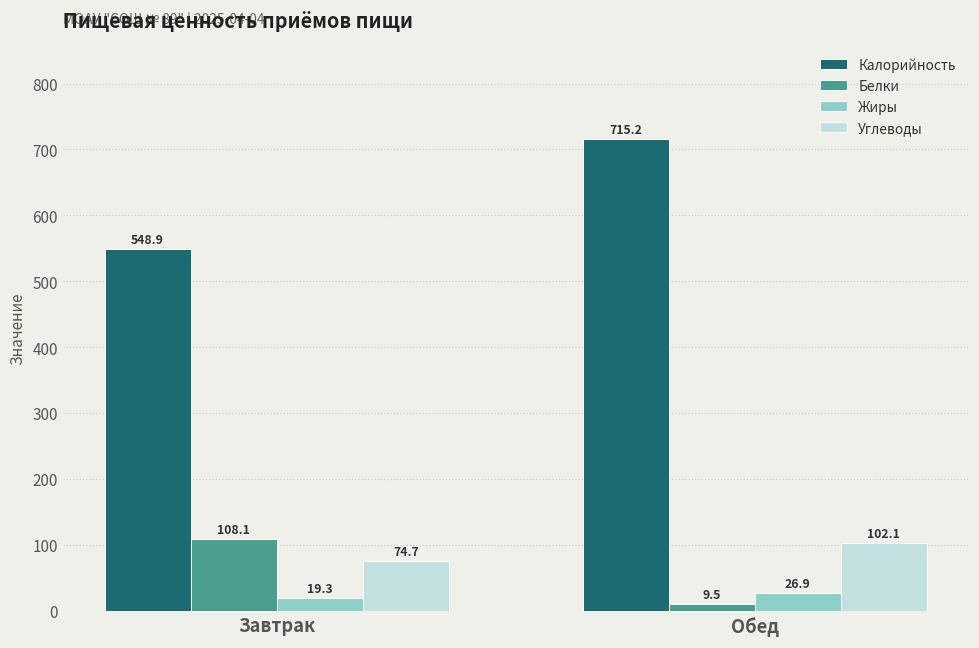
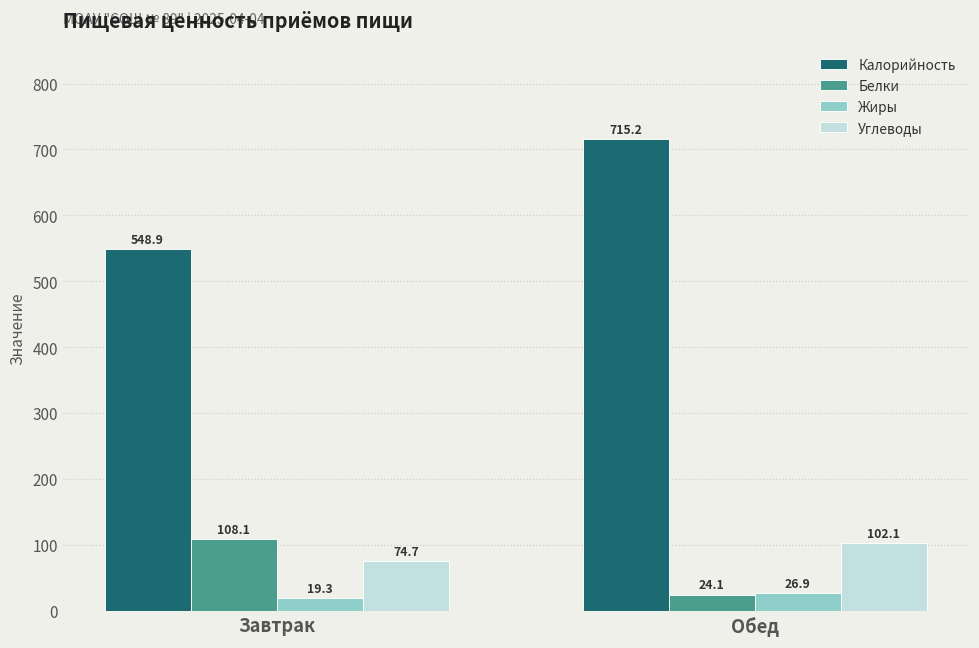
  {
    "Калорийность": {
      "Завтрак": 548.9,
      "Обед": 715.2
    },
    "Белки": {
      "Завтрак": 108.1,
-     "Обед": 9.5
+     "Обед": 24.1
    }
  }
